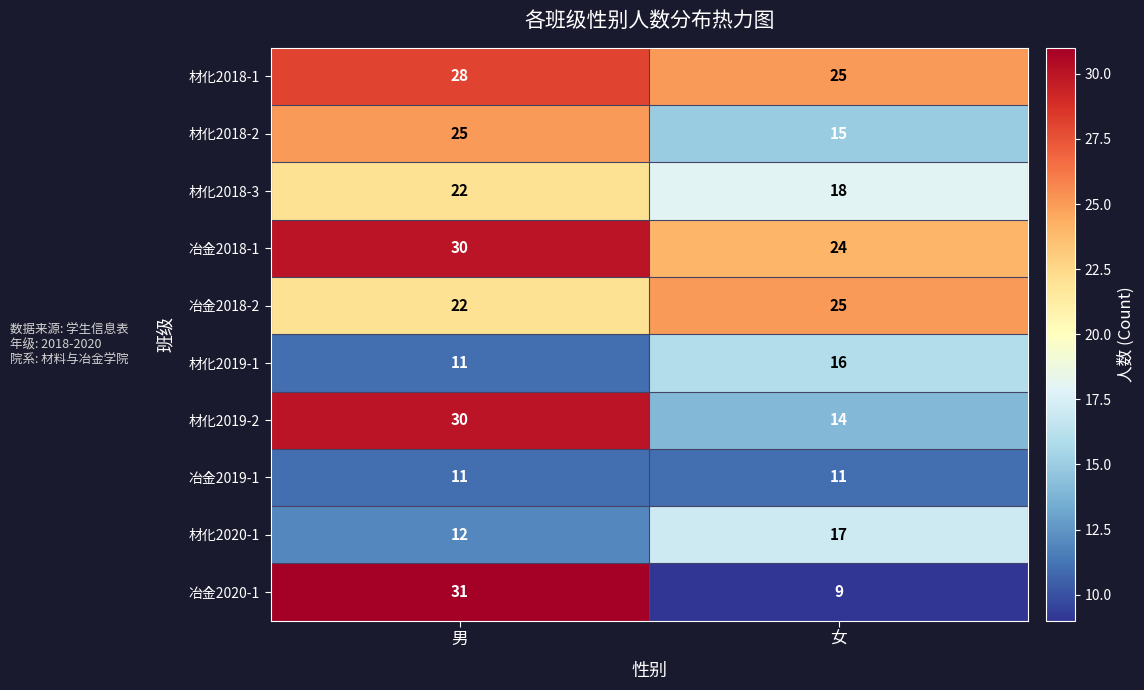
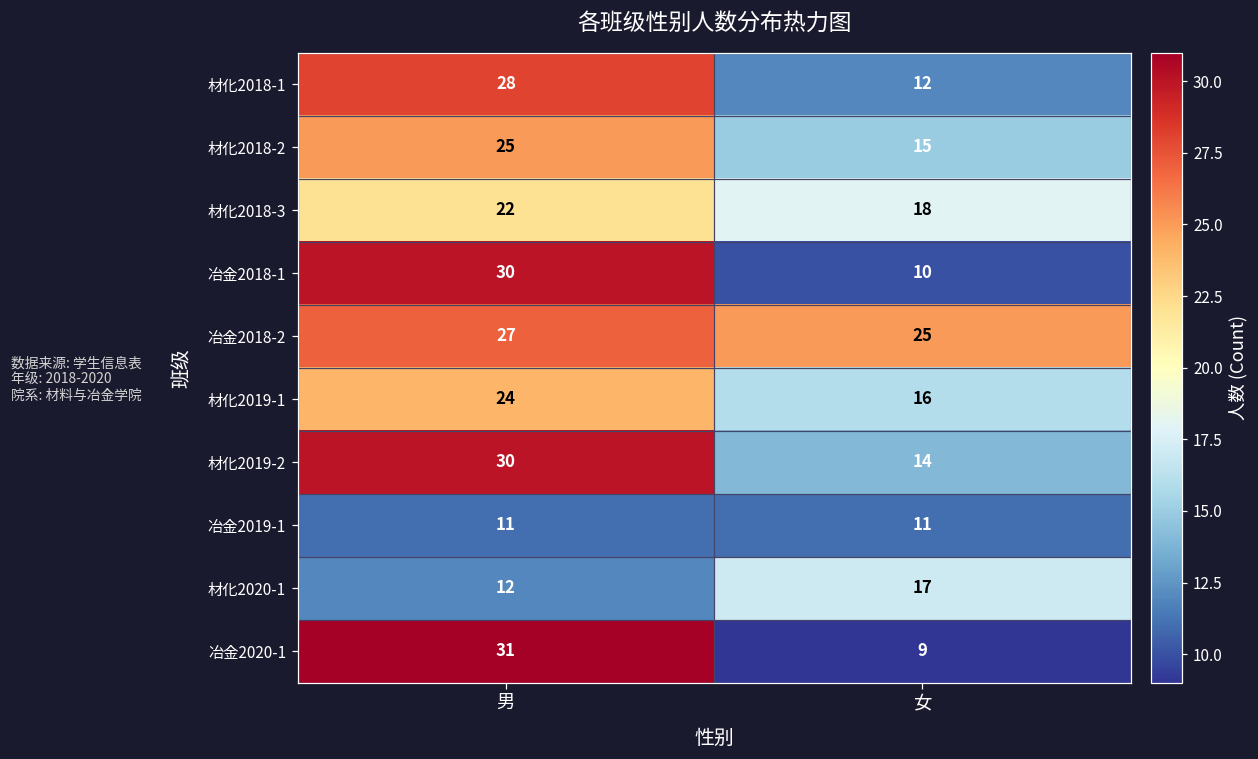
  {
    "材化2018-1": {
      "男": 28,
-     "女": 25
+     "女": 12
    },
    "材化2018-2": {
      "男": 25,
      "女": 15
    },
    "材化2018-3": {
      "男": 22,
      "女": 18
    },
    "冶金2018-1": {
      "男": 30,
-     "女": 24
+     "女": 10
    },
    "冶金2018-2": {
-     "男": 22,
+     "男": 27,
      "女": 25
    },
    "材化2019-1": {
-     "男": 11,
+     "男": 24,
      "女": 16
    },
    "材化2019-2": {
      "男": 30,
      "女": 14
    },
    "冶金2019-1": {
      "男": 11,
      "女": 11
    },
    "材化2020-1": {
      "男": 12,
      "女": 17
    },
    "冶金2020-1": {
      "男": 31,
      "女": 9
    }
  }
